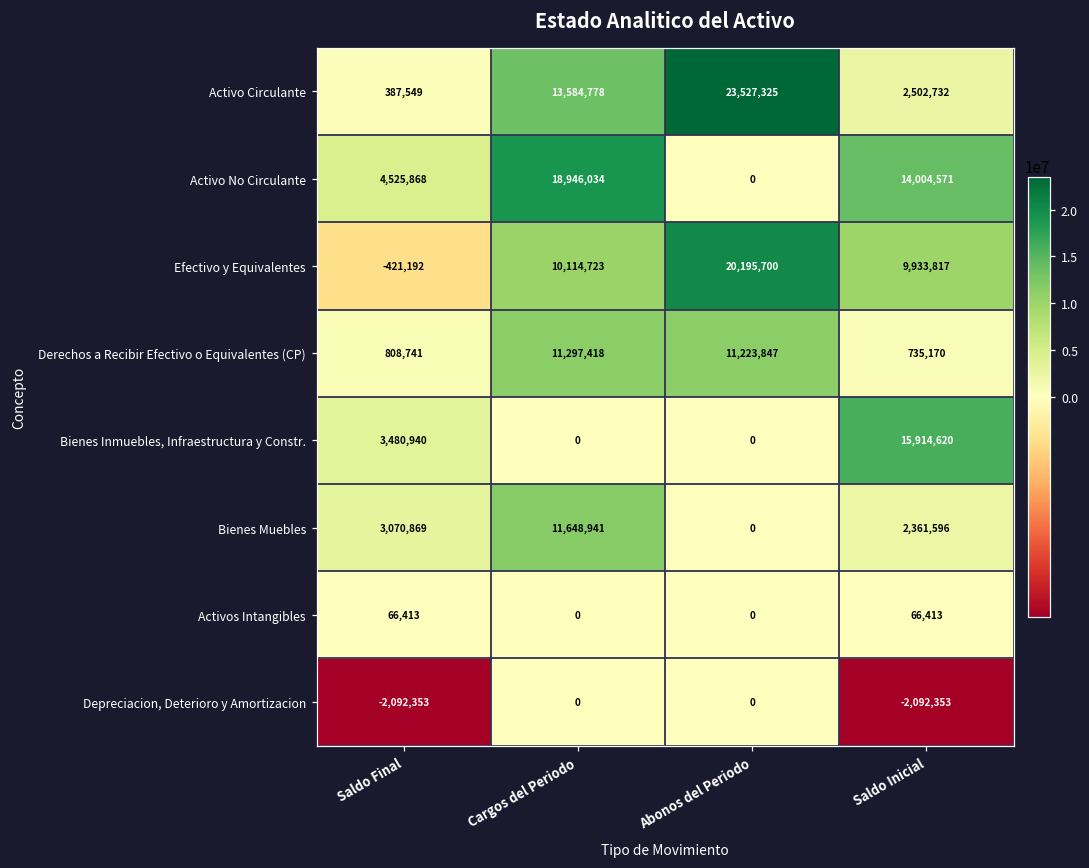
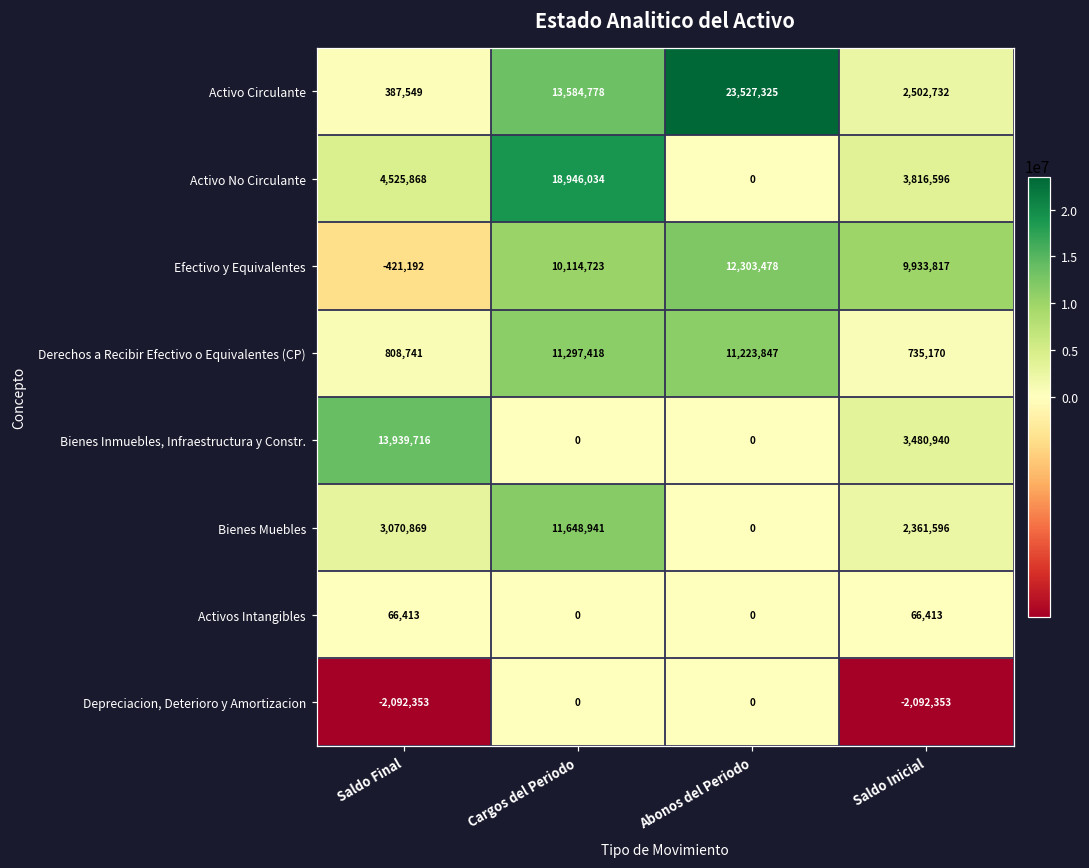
  {
    "Activo Circulante": {
      "Saldo Final": "387,549",
      "Cargos del Periodo": "13,584,778",
      "Abonos del Periodo": "23,527,325",
      "Saldo Inicial": "2,502,732"
    },
    "Activo No Circulante": {
      "Saldo Final": "4,525,868",
      "Cargos del Periodo": "18,946,034",
      "Abonos del Periodo": "0",
-     "Saldo Inicial": "14,004,571"
+     "Saldo Inicial": "3,816,596"
    },
    "Efectivo y Equivalentes": {
      "Saldo Final": "-421,192",
      "Cargos del Periodo": "10,114,723",
-     "Abonos del Periodo": "20,195,700",
+     "Abonos del Periodo": "12,303,478",
      "Saldo Inicial": "9,933,817"
    },
    "Derechos a Recibir Efectivo o Equivalentes (CP)": {
      "Saldo Final": "808,741",
      "Cargos del Periodo": "11,297,418",
      "Abonos del Periodo": "11,223,847",
      "Saldo Inicial": "735,170"
    },
    "Bienes Inmuebles, Infraestructura y Constr.": {
-     "Saldo Final": "3,480,940",
+     "Saldo Final": "13,939,716",
      "Cargos del Periodo": "0",
      "Abonos del Periodo": "0",
-     "Saldo Inicial": "15,914,620"
+     "Saldo Inicial": "3,480,940"
    },
    "Bienes Muebles": {
      "Saldo Final": "3,070,869",
      "Cargos del Periodo": "11,648,941",
      "Abonos del Periodo": "0",
      "Saldo Inicial": "2,361,596"
    },
    "Activos Intangibles": {
      "Saldo Final": "66,413",
      "Cargos del Periodo": "0",
      "Abonos del Periodo": "0",
      "Saldo Inicial": "66,413"
    },
    "Depreciacion, Deterioro y Amortizacion": {
      "Saldo Final": "-2,092,353",
      "Cargos del Periodo": "0",
      "Abonos del Periodo": "0",
      "Saldo Inicial": "-2,092,353"
    }
  }
